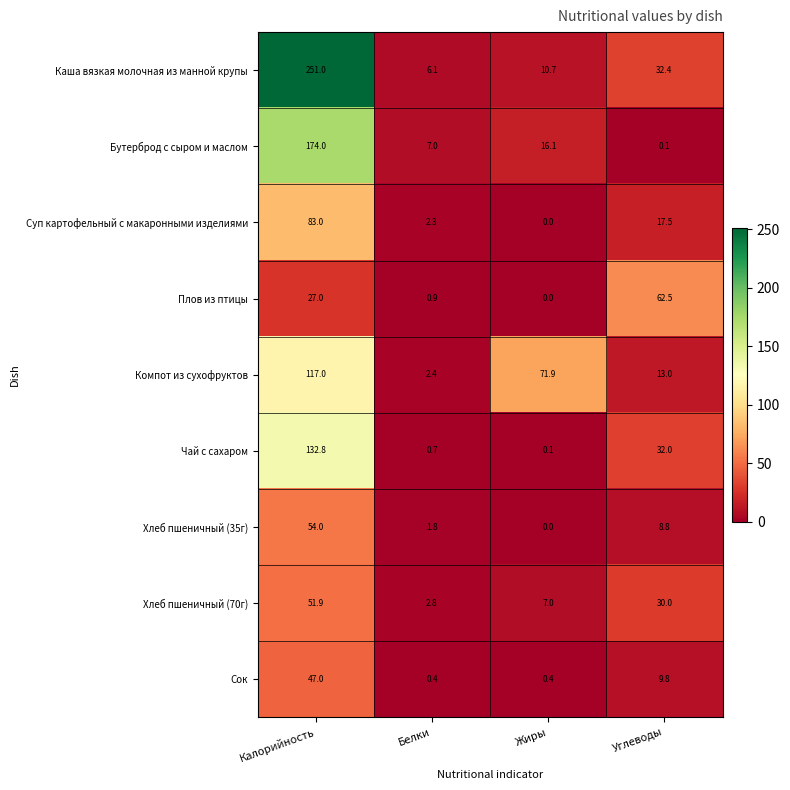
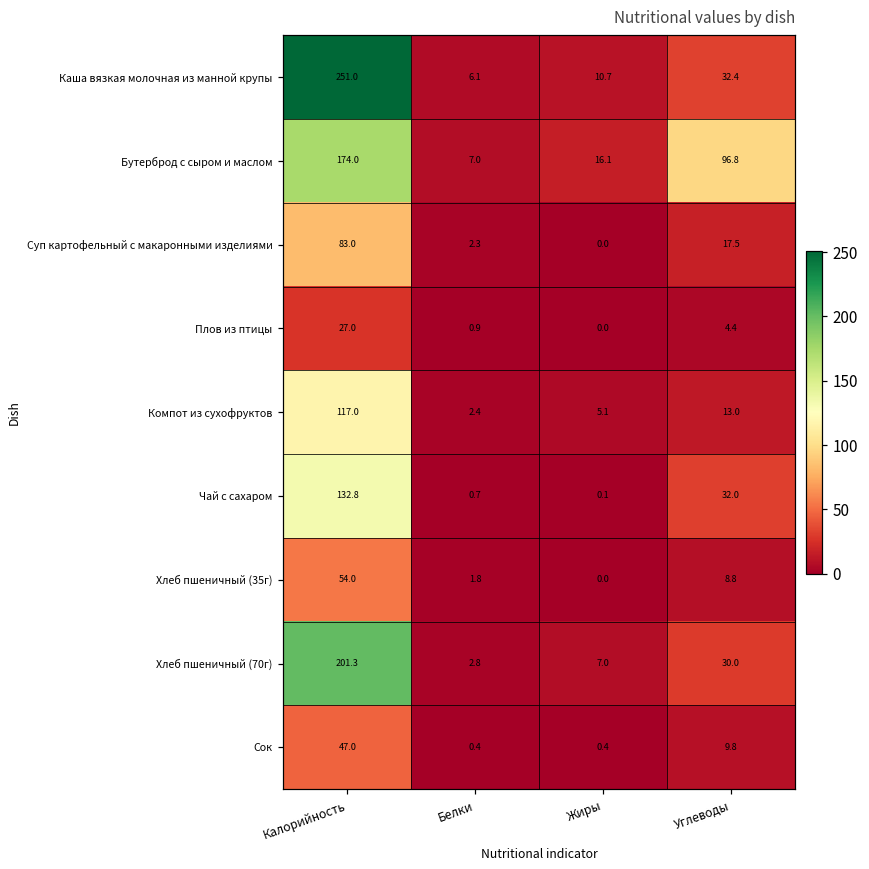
  {
    "Каша вязкая молочная из манной крупы": {
      "Калорийность": 251.0,
      "Белки": 6.1,
      "Жиры": 10.7,
      "Углеводы": 32.4
    },
    "Бутерброд с сыром и маслом": {
      "Калорийность": 174.0,
      "Белки": 7.0,
      "Жиры": 16.1,
-     "Углеводы": 0.1
+     "Углеводы": 96.8
    },
    "Суп картофельный с макаронными изделиями": {
      "Калорийность": 83.0,
      "Белки": 2.3,
      "Жиры": 0.0,
      "Углеводы": 17.5
    },
    "Плов из птицы": {
      "Калорийность": 27.0,
      "Белки": 0.9,
      "Жиры": 0.0,
-     "Углеводы": 62.5
+     "Углеводы": 4.4
    },
    "Компот из сухофруктов": {
      "Калорийность": 117.0,
      "Белки": 2.4,
-     "Жиры": 71.9,
+     "Жиры": 5.1,
      "Углеводы": 13.0
    },
    "Чай с сахаром": {
      "Калорийность": 132.8,
      "Белки": 0.7,
      "Жиры": 0.1,
      "Углеводы": 32.0
    },
    "Хлеб пшеничный (35г)": {
      "Калорийность": 54.0,
      "Белки": 1.8,
      "Жиры": 0.0,
      "Углеводы": 8.8
    },
    "Хлеб пшеничный (70г)": {
-     "Калорийность": 51.9,
+     "Калорийность": 201.3,
      "Белки": 2.8,
      "Жиры": 7.0,
      "Углеводы": 30.0
    },
    "Сок": {
      "Калорийность": 47.0,
      "Белки": 0.4,
      "Жиры": 0.4,
      "Углеводы": 9.8
    }
  }
